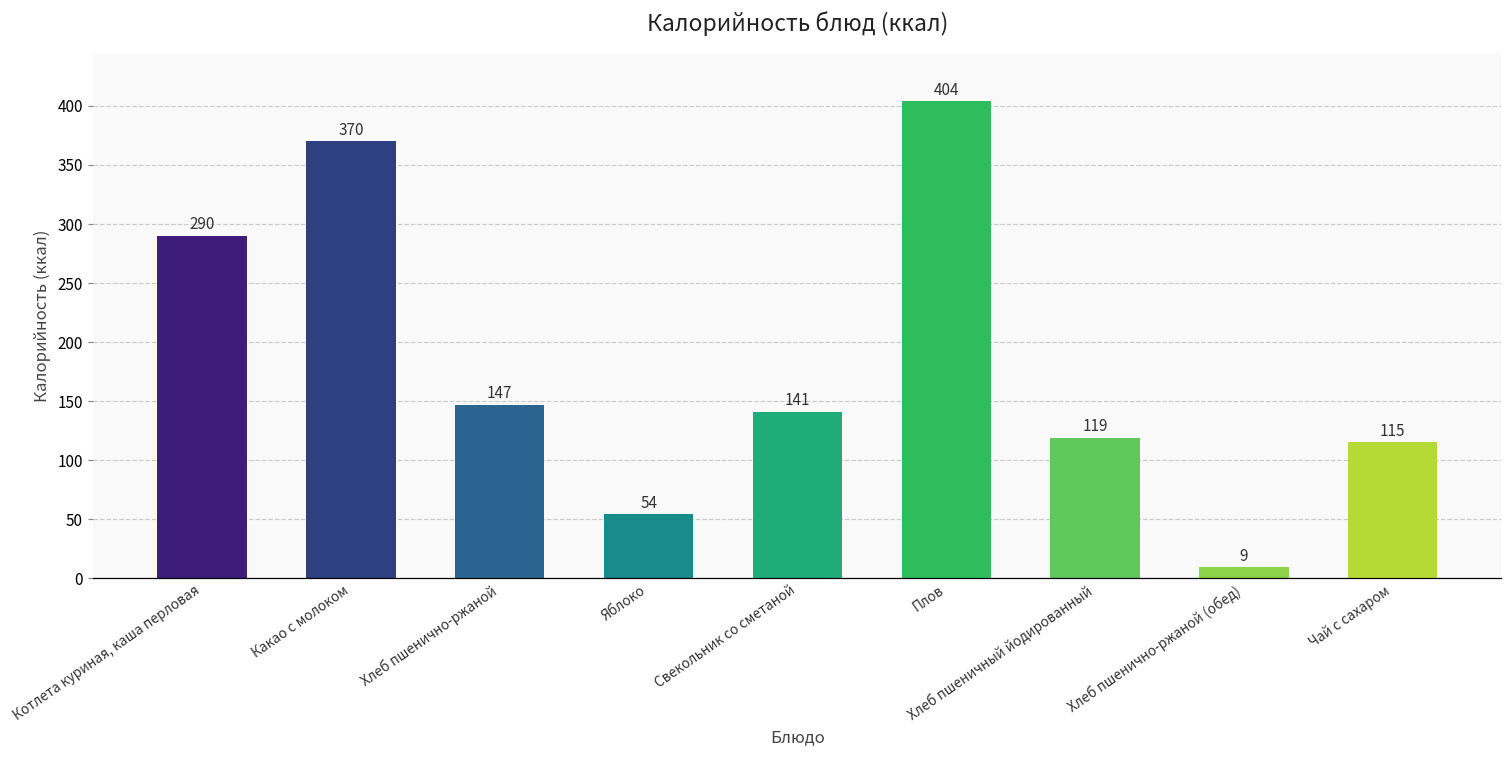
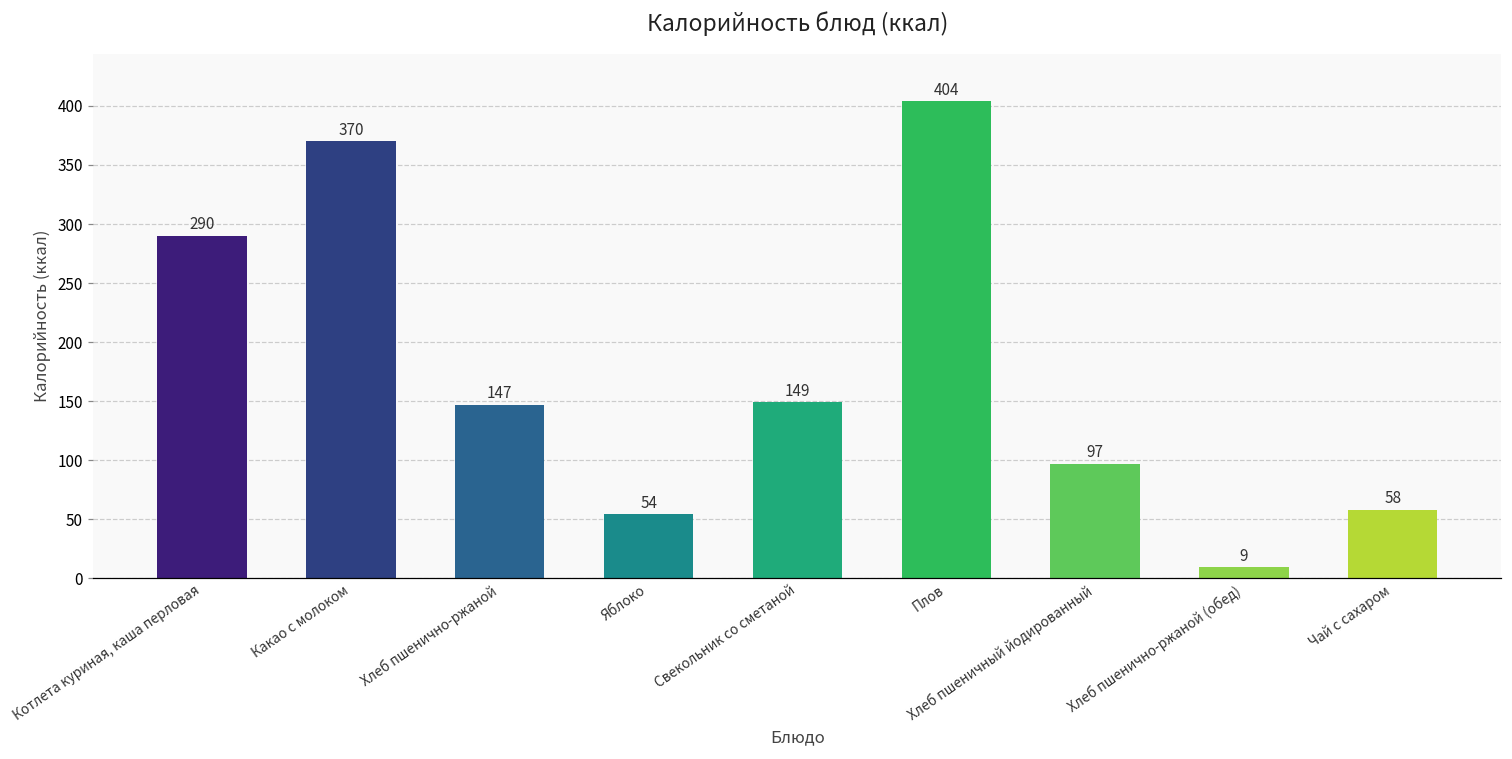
  {
    "Котлета куриная, каша перловая": 290,
    "Какао с молоком": 370,
    "Хлеб пшенично-ржаной": 147,
    "Яблоко": 54,
-   "Свекольник со сметаной": 141,
+   "Свекольник со сметаной": 149,
    "Плов": 404,
-   "Хлеб пшеничный йодированный": 119,
+   "Хлеб пшеничный йодированный": 97,
    "Хлеб пшенично-ржаной (обед)": 9,
-   "Чай с сахаром": 115
+   "Чай с сахаром": 58
  }
